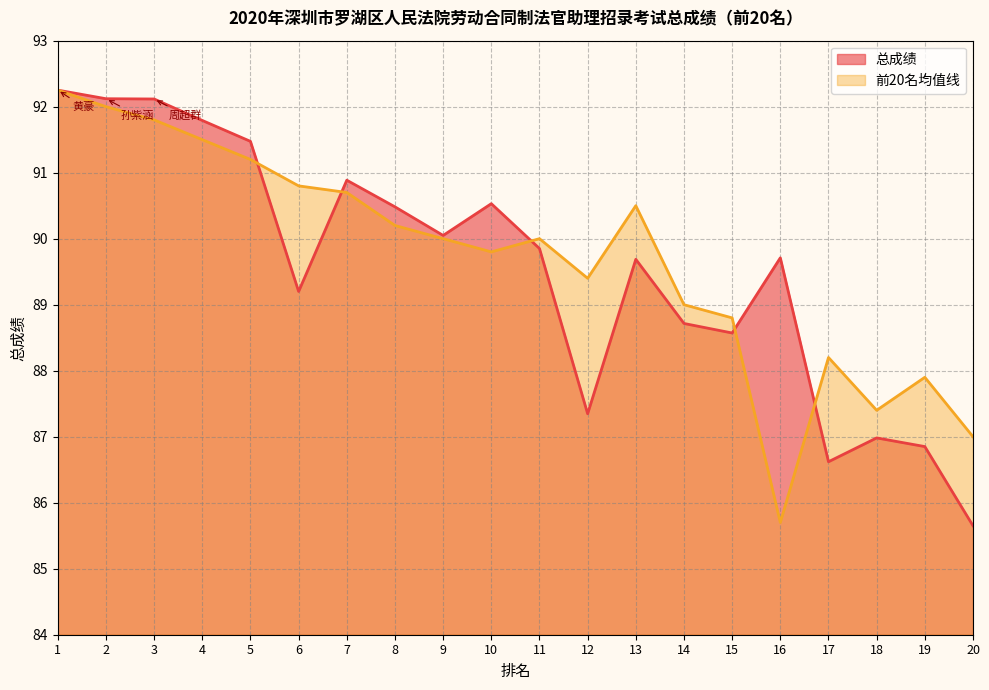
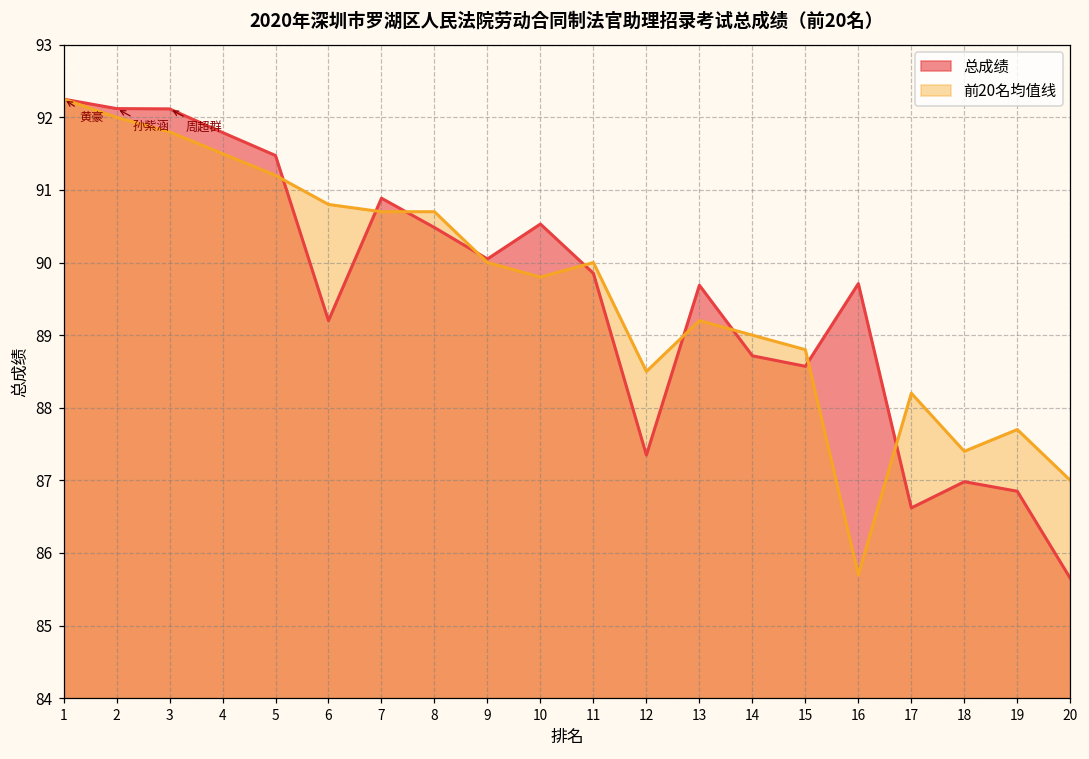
  {
    "总成绩": {
      "2": 92.1,
      "3": 92.1,
      "4": 91.8,
      "5": 91.5,
      "6": 89.2,
      "7": 90.9,
      "8": 90.5,
      "9": 90.0,
      "10": 90.5,
      "11": 89.9,
      "12": 87.3,
      "13": 89.7,
      "14": 88.7,
      "15": 88.6,
      "16": 89.7,
      "17": 86.6,
      "18": 87.0,
      "19": 86.9,
      "20": 85.7
    },
    "前20名均值线": {
      "2": 92.0,
      "3": 91.8,
      "4": 91.5,
      "5": 91.2,
      "6": 90.8,
      "7": 90.7,
-     "8": 90.2,
+     "8": 90.7,
      "9": 90.0,
      "10": 89.8,
      "11": 90.0,
-     "12": 89.4,
-     "13": 90.5,
+     "12": 88.5,
+     "13": 89.2,
      "14": 89.0,
      "15": 88.8,
      "16": 85.7,
      "17": 88.2,
      "18": 87.4,
-     "19": 87.9,
+     "19": 87.7,
      "20": 87.0
    }
  }
